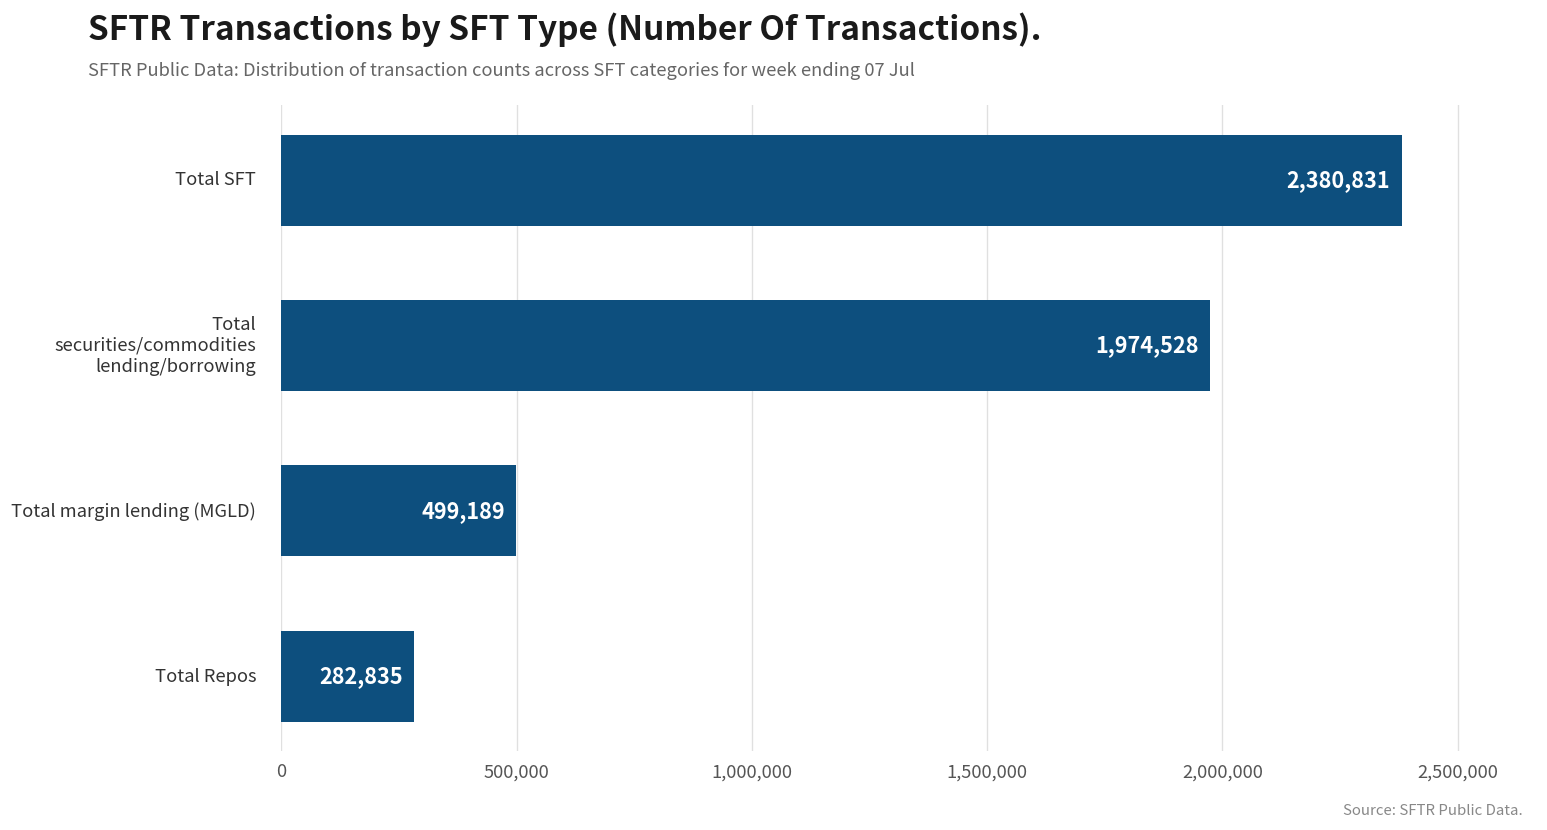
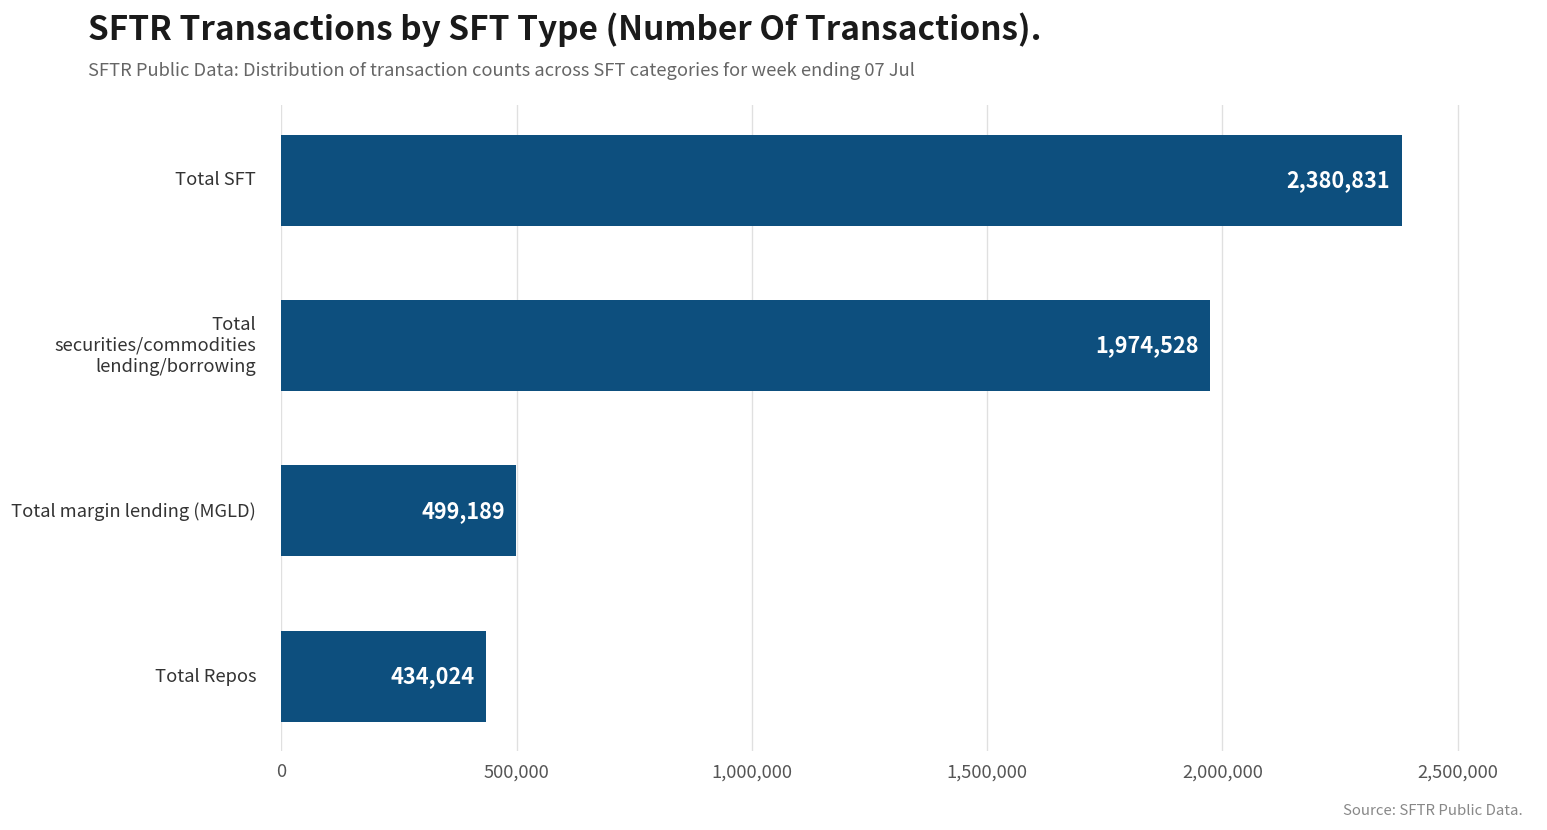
  {
    "Total SFT": "2,380,831",
    "Total securities/commodities lending/borrowing": "1,974,528",
    "Total margin lending (MGLD)": "499,189",
-   "Total Repos": "282,835"
+   "Total Repos": "434,024"
  }
